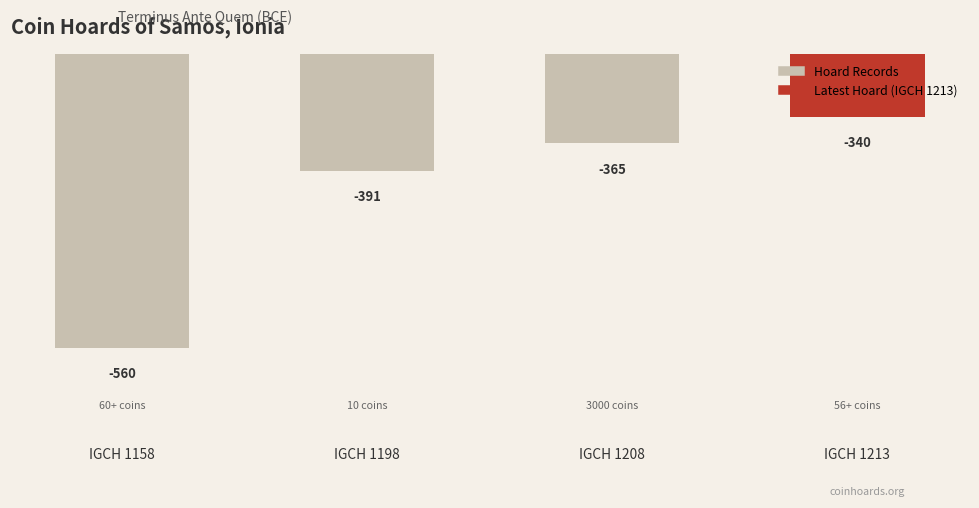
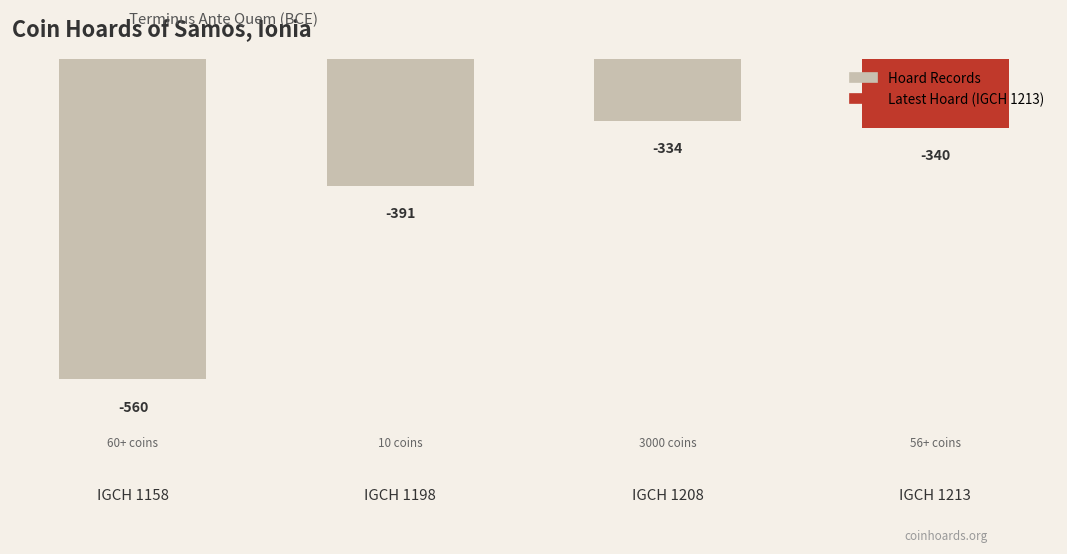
  {
    "IGCH 1158": -560,
    "IGCH 1198": -391,
-   "IGCH 1208": -365,
+   "IGCH 1208": -334,
    "IGCH 1213": -340
  }
